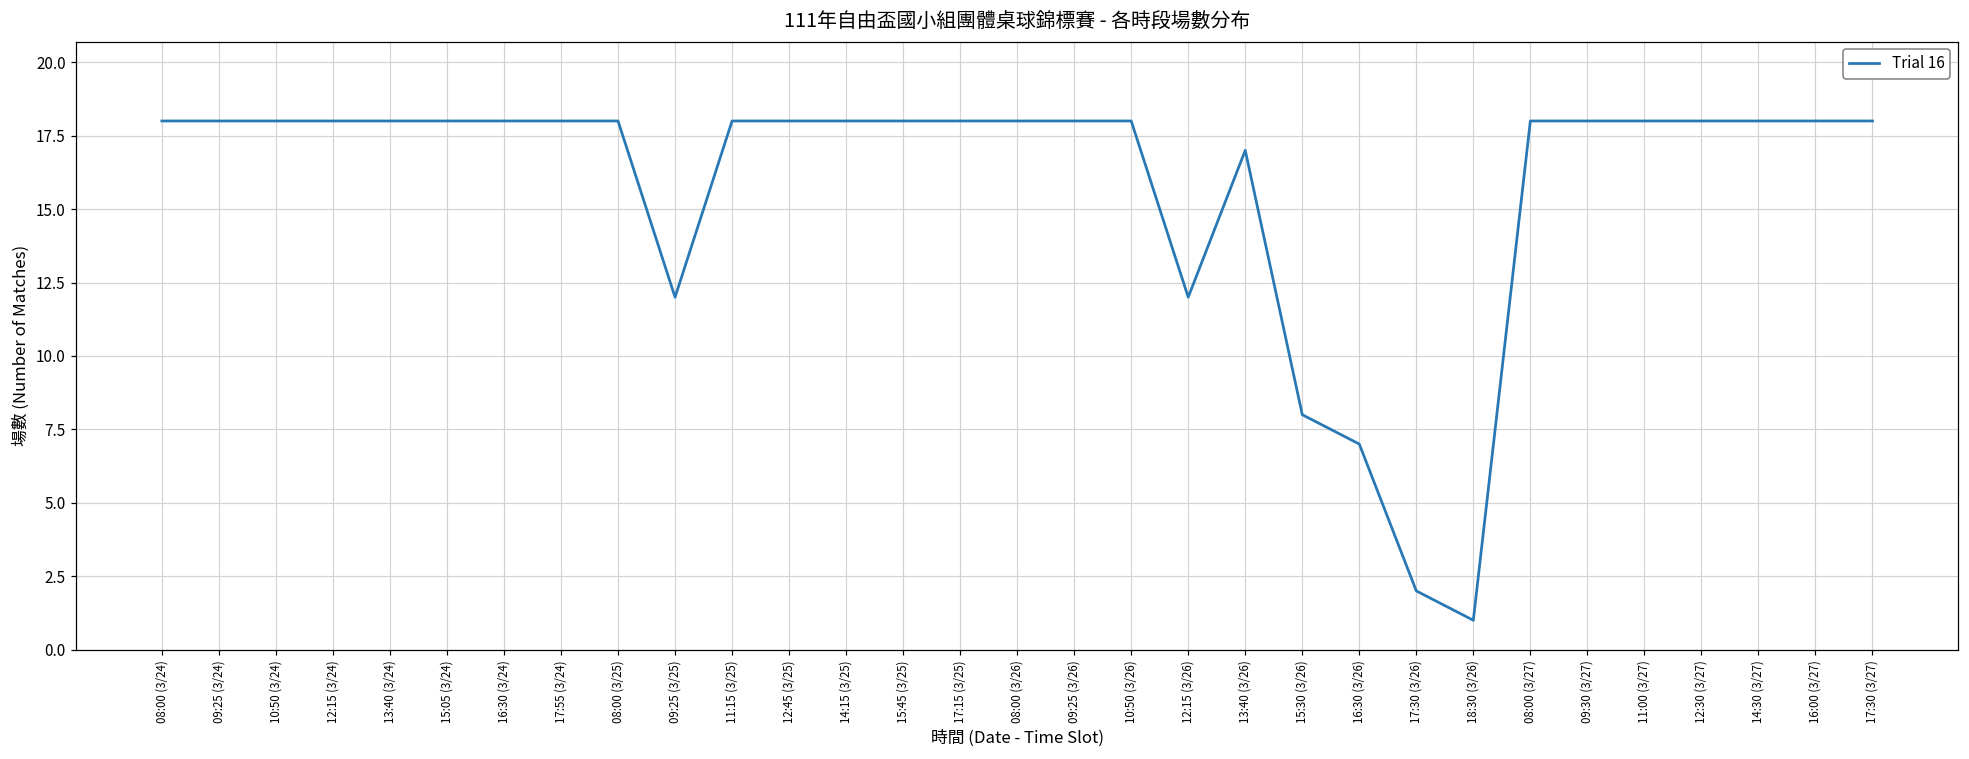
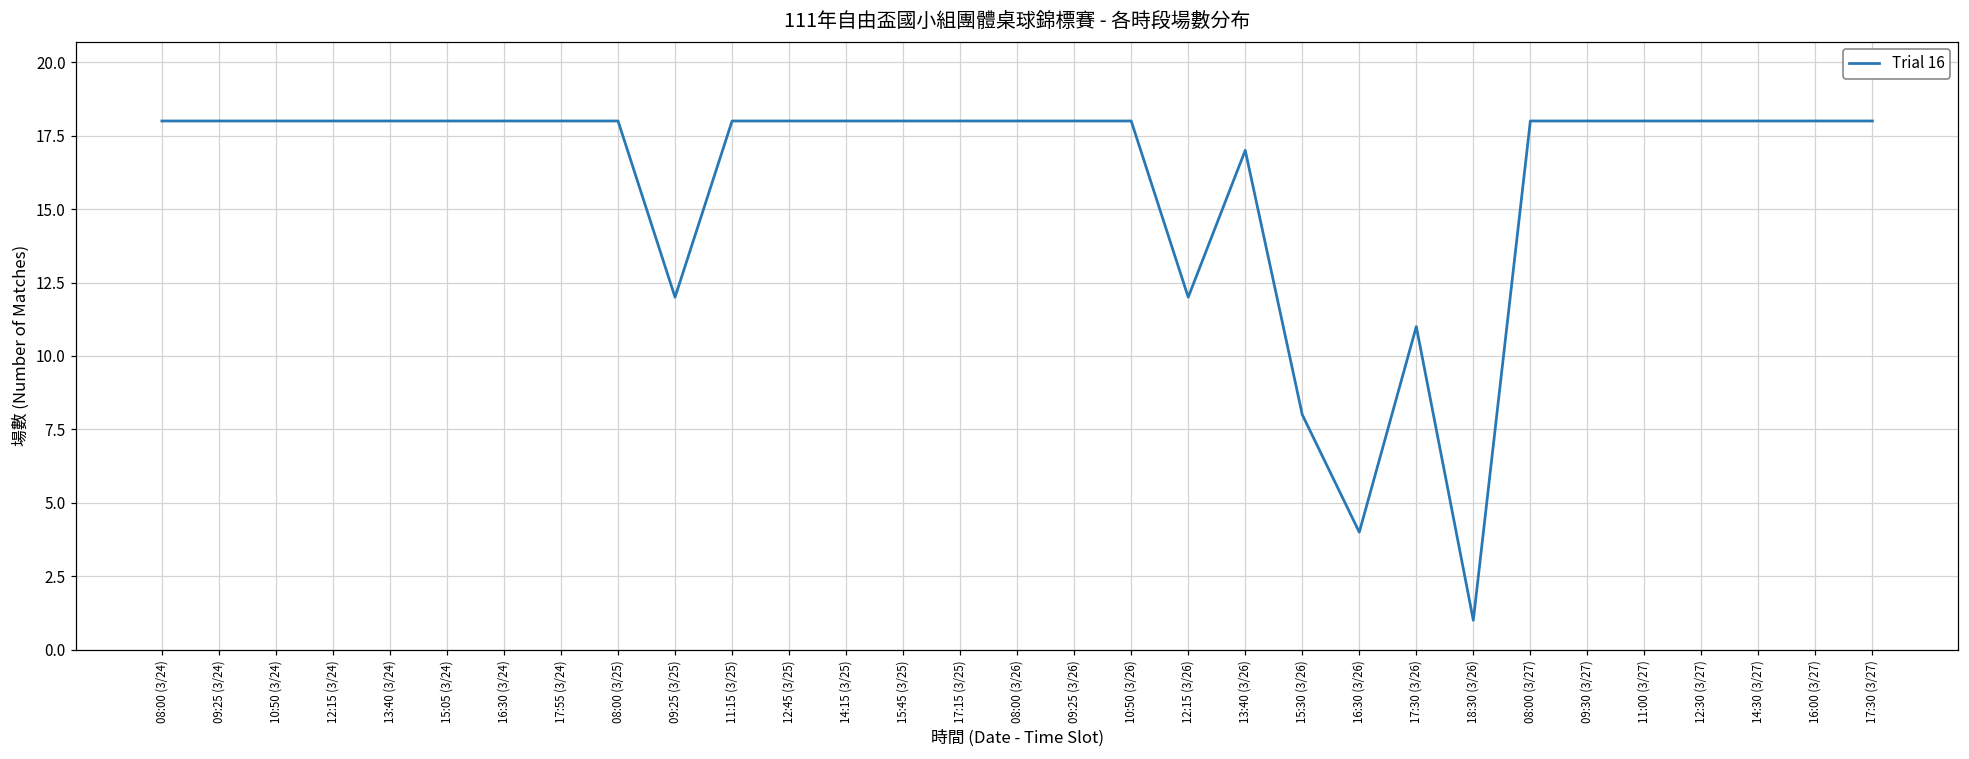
  {
    "08:00 (3/24)": 18,
    "09:25 (3/24)": 18,
    "10:50 (3/24)": 18,
    "12:15 (3/24)": 18,
    "13:40 (3/24)": 18,
    "15:05 (3/24)": 18,
    "16:30 (3/24)": 18,
    "17:55 (3/24)": 18,
    "08:00 (3/25)": 18,
    "09:25 (3/25)": 12,
    "11:15 (3/25)": 18,
    "12:45 (3/25)": 18,
    "14:15 (3/25)": 18,
    "15:45 (3/25)": 18,
    "17:15 (3/25)": 18,
    "08:00 (3/26)": 18,
    "09:25 (3/26)": 18,
    "10:50 (3/26)": 18,
    "12:15 (3/26)": 12,
    "13:40 (3/26)": 17,
    "15:30 (3/26)": 8,
-   "16:30 (3/26)": 7,
-   "17:30 (3/26)": 2,
+   "16:30 (3/26)": 4,
+   "17:30 (3/26)": 11,
    "18:30 (3/26)": 1,
    "08:00 (3/27)": 18,
    "09:30 (3/27)": 18,
    "11:00 (3/27)": 18,
    "12:30 (3/27)": 18,
    "14:30 (3/27)": 18,
    "16:00 (3/27)": 18,
    "17:30 (3/27)": 18
  }
